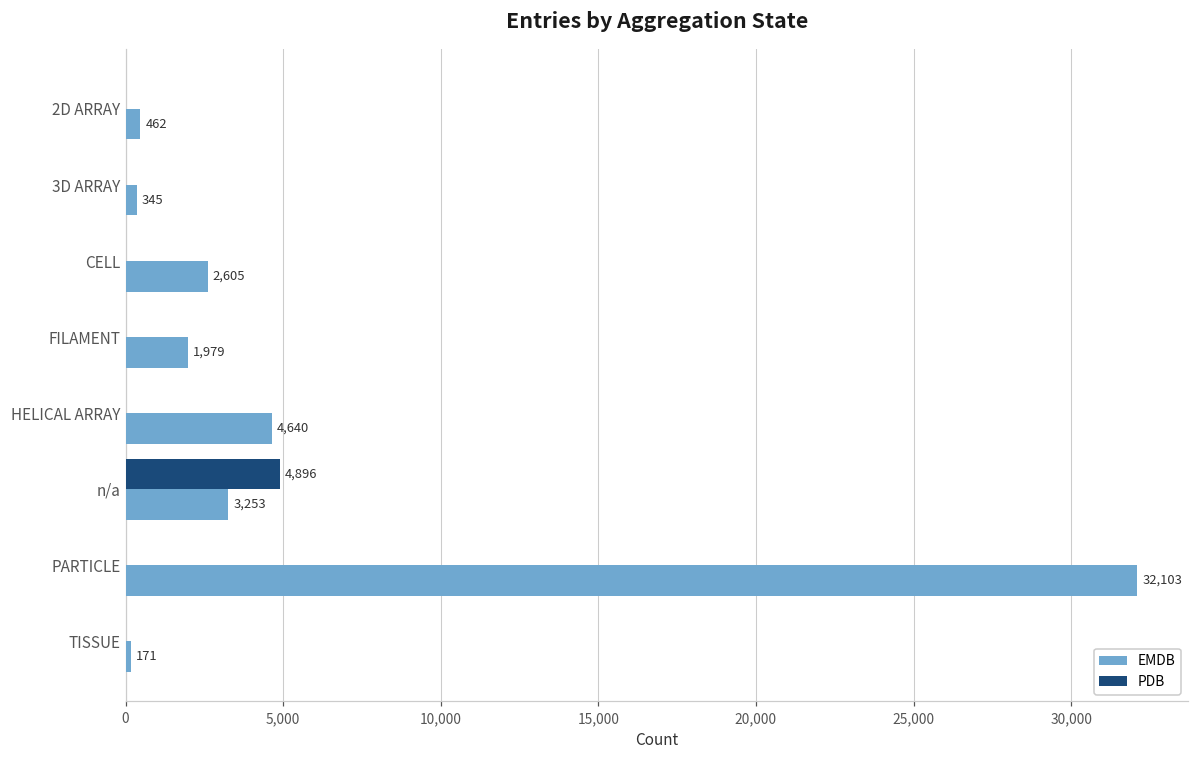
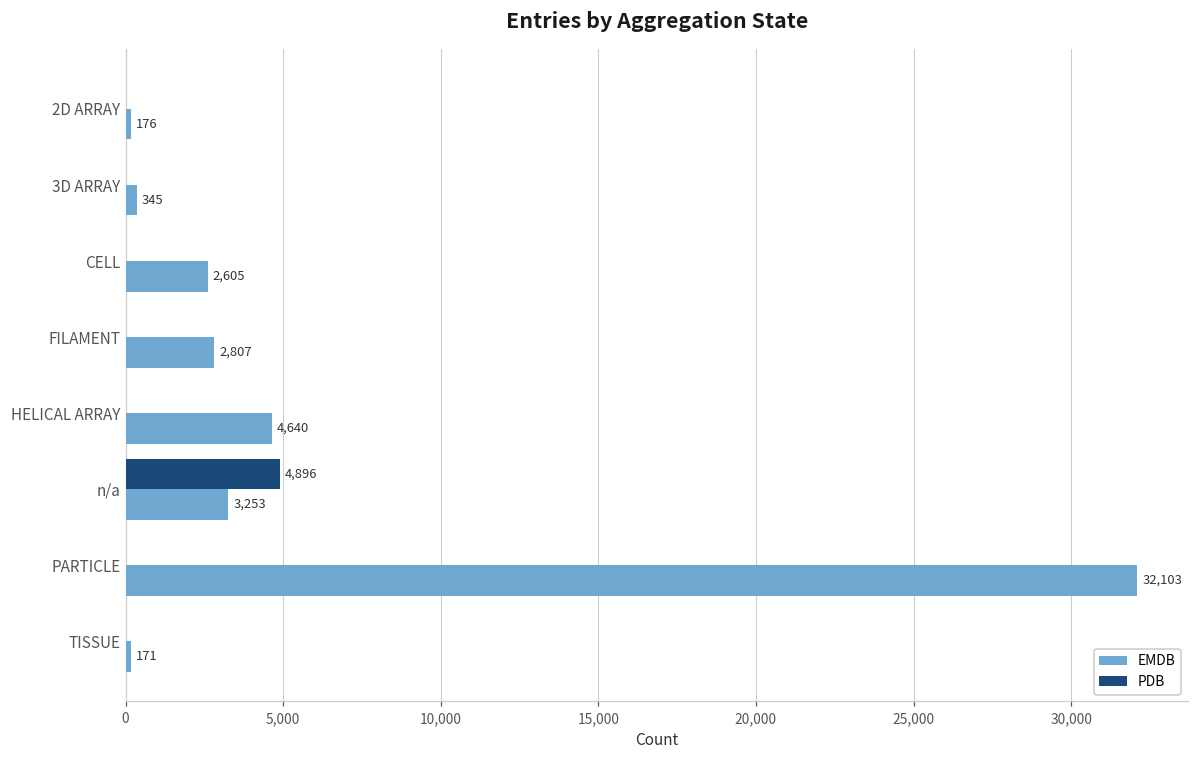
  {
    "EMDB": {
-     "2D ARRAY": "462",
+     "2D ARRAY": "176",
      "3D ARRAY": "345",
      "CELL": "2,605",
-     "FILAMENT": "1,979",
+     "FILAMENT": "2,807",
      "HELICAL ARRAY": "4,640",
      "n/a": "3,253",
      "PARTICLE": "32,103",
      "TISSUE": "171"
    },
    "PDB": {
      "n/a": "4,896"
    }
  }
